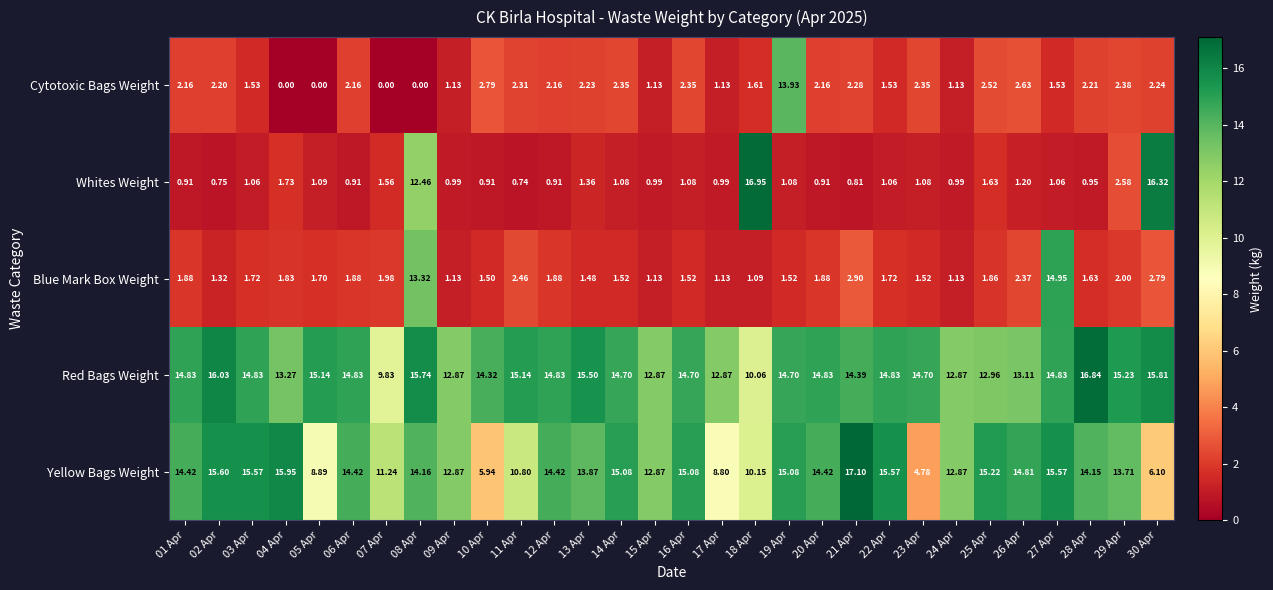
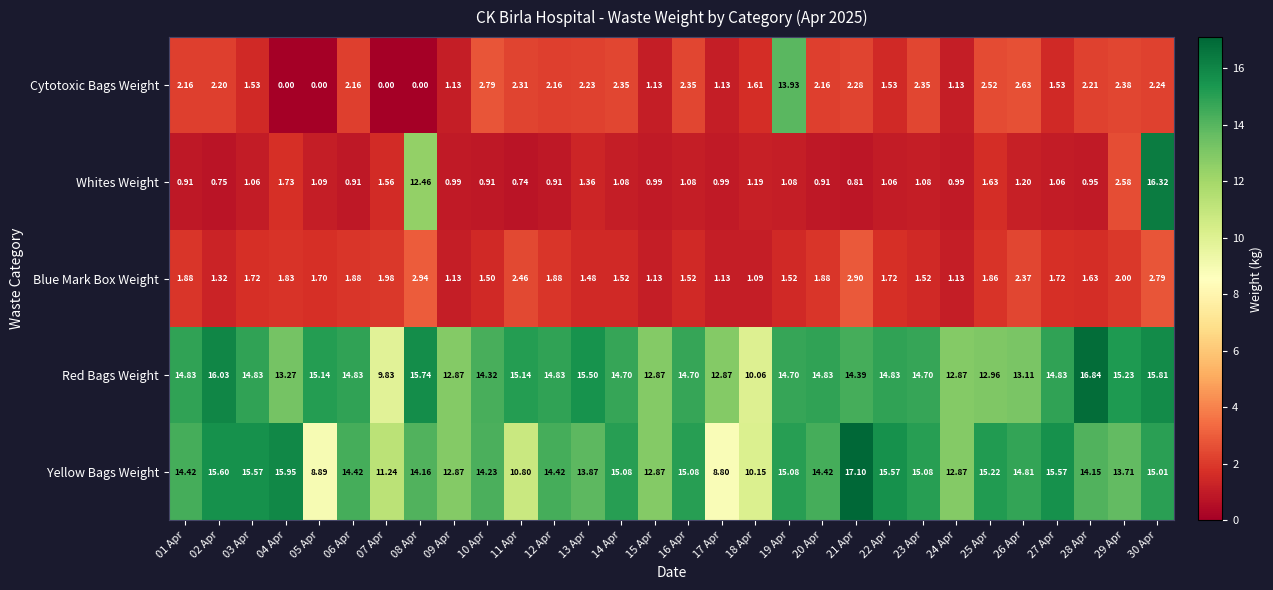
  {
    "Cytotoxic Bags Weight": {
      "01 Apr": 2.16,
      "02 Apr": 2.20,
      "03 Apr": 1.53,
      "04 Apr": 0.00,
      "05 Apr": 0.00,
      "06 Apr": 2.16,
      "07 Apr": 0.00,
      "08 Apr": 0.00,
      "09 Apr": 1.13,
      "10 Apr": 2.79,
      "11 Apr": 2.31,
      "12 Apr": 2.16,
      "13 Apr": 2.23,
      "14 Apr": 2.35,
      "15 Apr": 1.13,
      "16 Apr": 2.35,
      "17 Apr": 1.13,
      "18 Apr": 1.61,
      "19 Apr": 13.93,
      "20 Apr": 2.16,
      "21 Apr": 2.28,
      "22 Apr": 1.53,
      "23 Apr": 2.35,
      "24 Apr": 1.13,
      "25 Apr": 2.52,
      "26 Apr": 2.63,
      "27 Apr": 1.53,
      "28 Apr": 2.21,
      "29 Apr": 2.38,
      "30 Apr": 2.24
    },
    "Whites Weight": {
      "01 Apr": 0.91,
      "02 Apr": 0.75,
      "03 Apr": 1.06,
      "04 Apr": 1.73,
      "05 Apr": 1.09,
      "06 Apr": 0.91,
      "07 Apr": 1.56,
      "08 Apr": 12.46,
      "09 Apr": 0.99,
      "10 Apr": 0.91,
      "11 Apr": 0.74,
      "12 Apr": 0.91,
      "13 Apr": 1.36,
      "14 Apr": 1.08,
      "15 Apr": 0.99,
      "16 Apr": 1.08,
      "17 Apr": 0.99,
-     "18 Apr": 16.95,
+     "18 Apr": 1.19,
      "19 Apr": 1.08,
      "20 Apr": 0.91,
      "21 Apr": 0.81,
      "22 Apr": 1.06,
      "23 Apr": 1.08,
      "24 Apr": 0.99,
      "25 Apr": 1.63,
      "26 Apr": 1.20,
      "27 Apr": 1.06,
      "28 Apr": 0.95,
      "29 Apr": 2.58,
      "30 Apr": 16.32
    },
    "Blue Mark Box Weight": {
      "01 Apr": 1.88,
      "02 Apr": 1.32,
      "03 Apr": 1.72,
      "04 Apr": 1.83,
      "05 Apr": 1.70,
      "06 Apr": 1.88,
      "07 Apr": 1.98,
-     "08 Apr": 13.32,
+     "08 Apr": 2.94,
      "09 Apr": 1.13,
      "10 Apr": 1.50,
      "11 Apr": 2.46,
      "12 Apr": 1.88,
      "13 Apr": 1.48,
      "14 Apr": 1.52,
      "15 Apr": 1.13,
      "16 Apr": 1.52,
      "17 Apr": 1.13,
      "18 Apr": 1.09,
      "19 Apr": 1.52,
      "20 Apr": 1.88,
      "21 Apr": 2.90,
      "22 Apr": 1.72,
      "23 Apr": 1.52,
      "24 Apr": 1.13,
      "25 Apr": 1.86,
      "26 Apr": 2.37,
-     "27 Apr": 14.95,
+     "27 Apr": 1.72,
      "28 Apr": 1.63,
      "29 Apr": 2.00,
      "30 Apr": 2.79
    },
    "Red Bags Weight": {
      "01 Apr": 14.83,
      "02 Apr": 16.03,
      "03 Apr": 14.83,
      "04 Apr": 13.27,
      "05 Apr": 15.14,
      "06 Apr": 14.83,
      "07 Apr": 9.83,
      "08 Apr": 15.74,
      "09 Apr": 12.87,
      "10 Apr": 14.32,
      "11 Apr": 15.14,
      "12 Apr": 14.83,
      "13 Apr": 15.50,
      "14 Apr": 14.70,
      "15 Apr": 12.87,
      "16 Apr": 14.70,
      "17 Apr": 12.87,
      "18 Apr": 10.06,
      "19 Apr": 14.70,
      "20 Apr": 14.83,
      "21 Apr": 14.39,
      "22 Apr": 14.83,
      "23 Apr": 14.70,
      "24 Apr": 12.87,
      "25 Apr": 12.96,
      "26 Apr": 13.11,
      "27 Apr": 14.83,
      "28 Apr": 16.84,
      "29 Apr": 15.23,
      "30 Apr": 15.81
    },
    "Yellow Bags Weight": {
      "01 Apr": 14.42,
      "02 Apr": 15.60,
      "03 Apr": 15.57,
      "04 Apr": 15.95,
      "05 Apr": 8.89,
      "06 Apr": 14.42,
      "07 Apr": 11.24,
      "08 Apr": 14.16,
      "09 Apr": 12.87,
-     "10 Apr": 5.94,
+     "10 Apr": 14.23,
      "11 Apr": 10.80,
      "12 Apr": 14.42,
      "13 Apr": 13.87,
      "14 Apr": 15.08,
      "15 Apr": 12.87,
      "16 Apr": 15.08,
      "17 Apr": 8.80,
      "18 Apr": 10.15,
      "19 Apr": 15.08,
      "20 Apr": 14.42,
      "21 Apr": 17.10,
      "22 Apr": 15.57,
-     "23 Apr": 4.78,
+     "23 Apr": 15.08,
      "24 Apr": 12.87,
      "25 Apr": 15.22,
      "26 Apr": 14.81,
      "27 Apr": 15.57,
      "28 Apr": 14.15,
      "29 Apr": 13.71,
-     "30 Apr": 6.10
+     "30 Apr": 15.01
    }
  }
